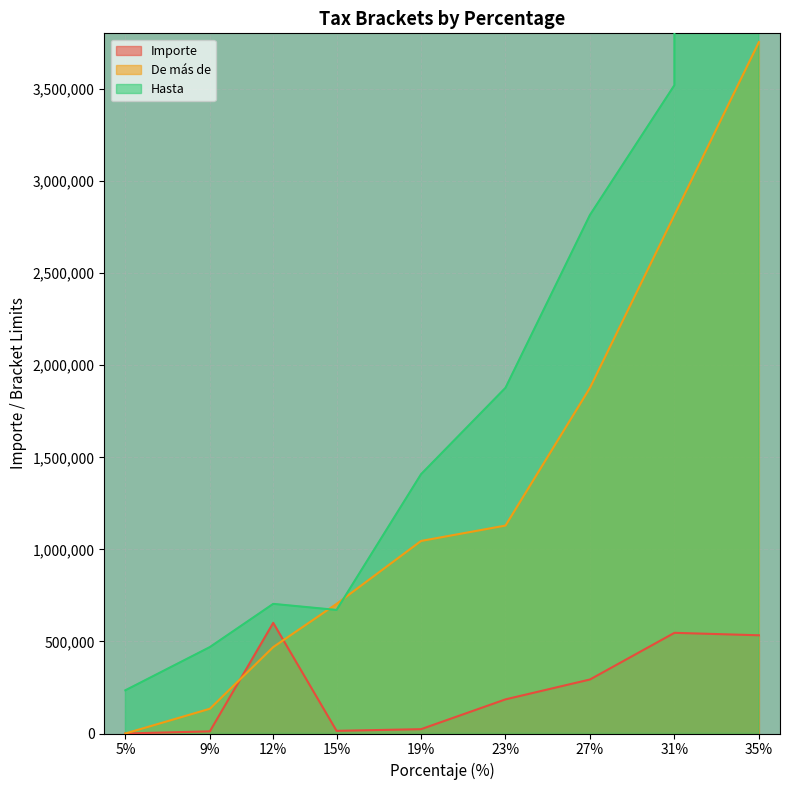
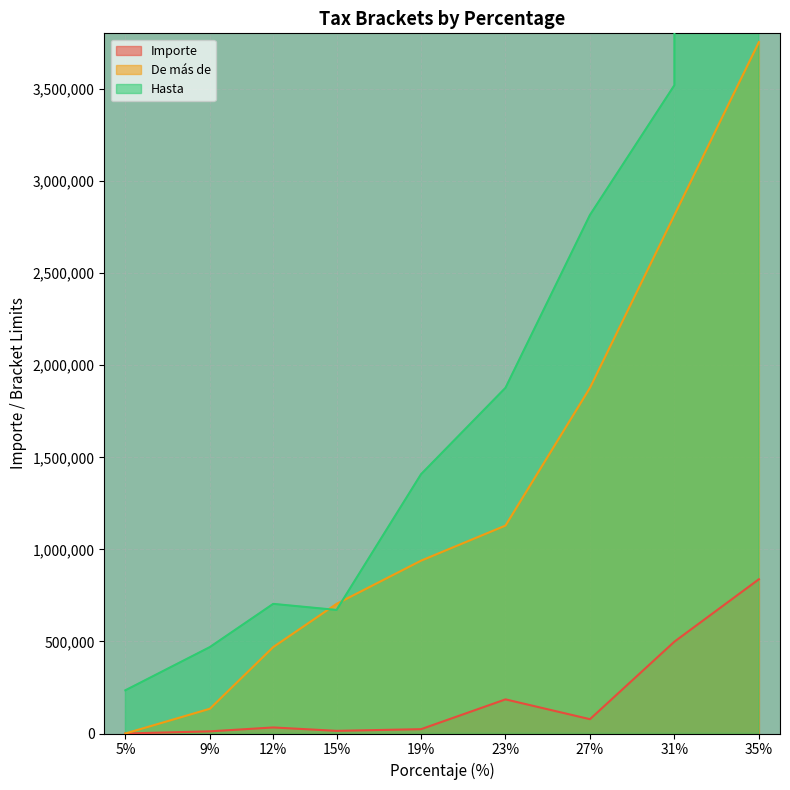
  {
    "Importe": {
      "9%": "10,000",
-     "12%": "600,000",
+     "12%": "30,000",
      "15%": "10,000",
      "19%": "20,000",
      "23%": "190,000",
-     "27%": "290,000",
-     "31%": "550,000",
-     "35%": "530,000"
+     "27%": "80,000",
+     "31%": "500,000",
+     "35%": "840,000"
    },
    "De más de": {
      "9%": "130,000",
      "12%": "470,000",
      "15%": "700,000",
-     "19%": "1,050,000",
+     "19%": "940,000",
      "23%": "1,130,000",
      "27%": "1,880,000",
      "31%": "2,820,000",
      "35%": "3,750,000"
    },
    "Hasta": {
      "5%": "230,000",
      "9%": "470,000",
      "12%": "700,000",
      "15%": "670,000",
      "19%": "1,410,000",
      "23%": "1,880,000",
      "27%": "2,820,000",
      "31%": "3,520,000"
    }
  }
